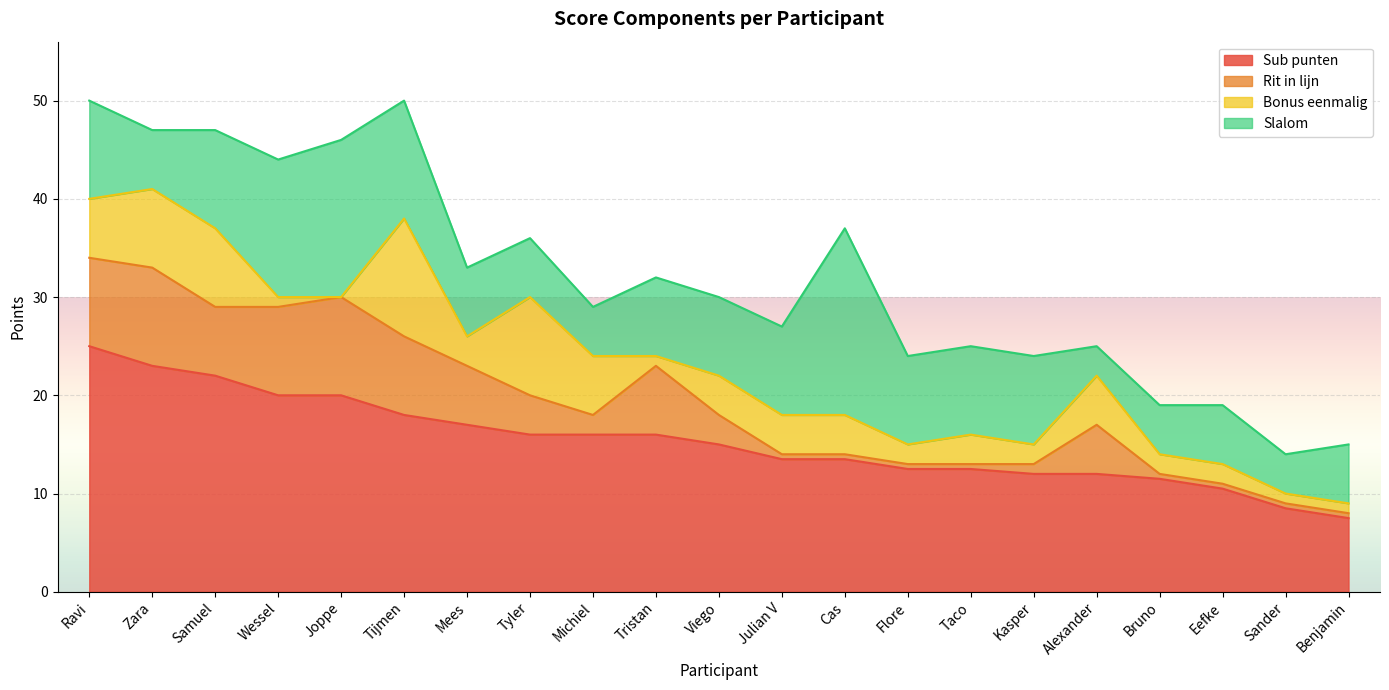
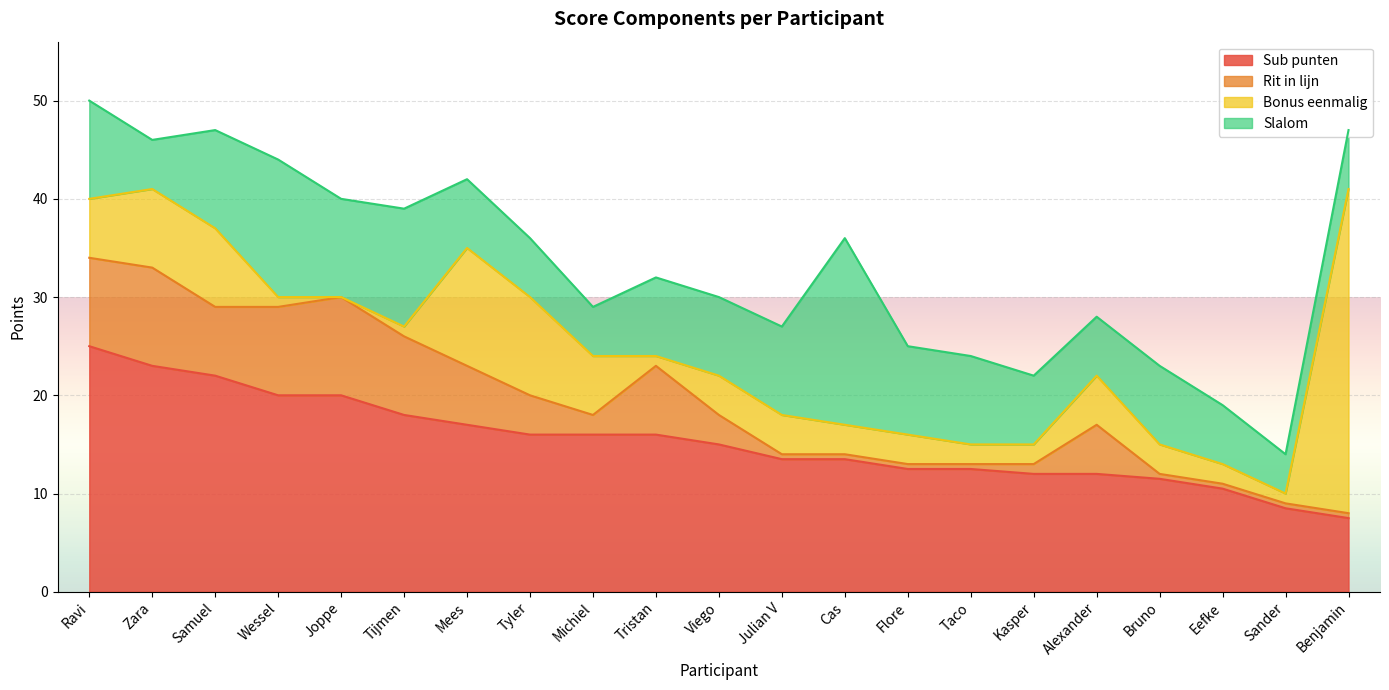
  {
    "Bonus eenmalig": {
      "Ravi": 6,
      "Zara": 8,
      "Samuel": 8,
      "Wessel": 1,
-     "Tijmen": 12,
-     "Mees": 3,
+     "Tijmen": 1,
+     "Mees": 12,
      "Tyler": 10,
      "Michiel": 6,
      "Tristan": 1,
      "Viego": 4,
      "Julian V": 4,
-     "Cas": 4,
-     "Flore": 2,
-     "Taco": 3,
+     "Cas": 3,
+     "Flore": 3,
+     "Taco": 2,
      "Kasper": 2,
      "Alexander": 5,
-     "Bruno": 2,
+     "Bruno": 3,
      "Eefke": 2,
      "Sander": 1,
-     "Benjamin": 1
+     "Benjamin": 33
    },
    "Slalom": {
      "Ravi": 10,
-     "Zara": 6,
+     "Zara": 5,
      "Samuel": 10,
      "Wessel": 14,
-     "Joppe": 16,
+     "Joppe": 10,
      "Tijmen": 12,
      "Mees": 7,
      "Tyler": 6,
      "Michiel": 5,
      "Tristan": 8,
      "Viego": 8,
      "Julian V": 9,
      "Cas": 19,
      "Flore": 9,
      "Taco": 9,
-     "Kasper": 9,
-     "Alexander": 3,
-     "Bruno": 5,
+     "Kasper": 7,
+     "Alexander": 6,
+     "Bruno": 8,
      "Eefke": 6,
      "Sander": 4
    }
  }
